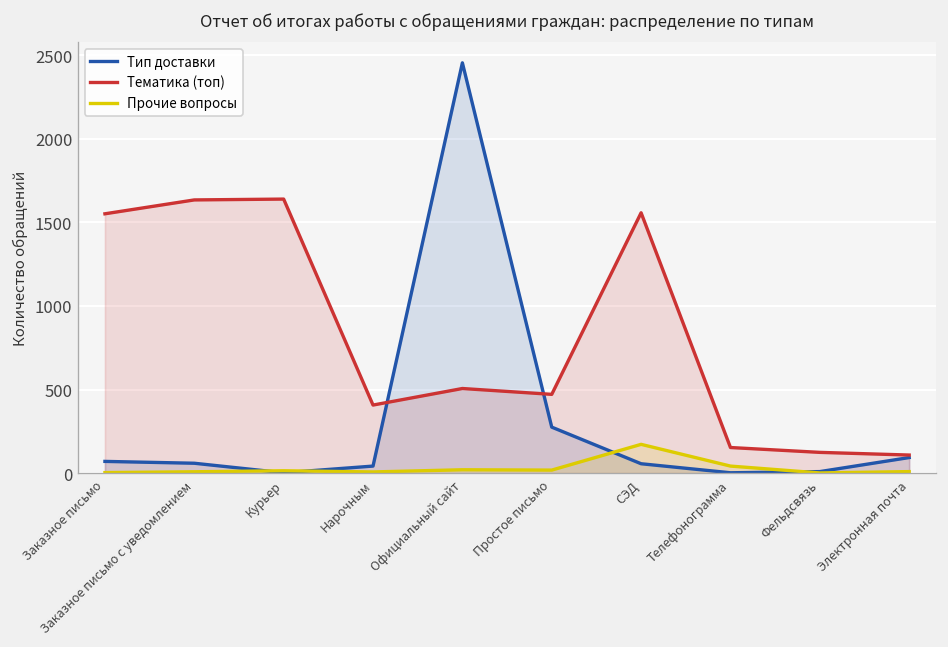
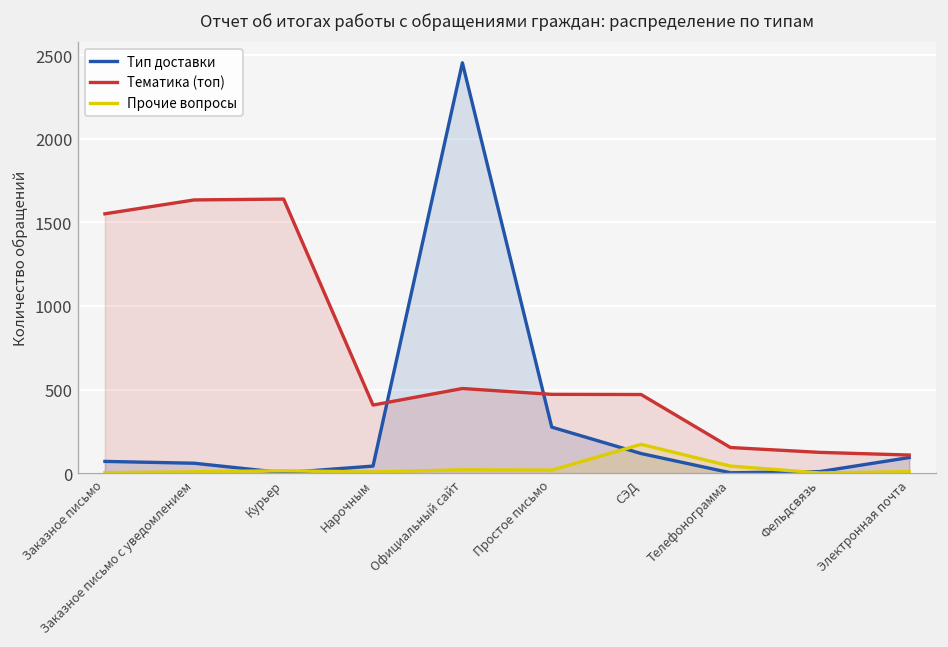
  {
    "Тип доставки": {
      "Заказное письмо": 70,
      "Заказное письмо с уведомлением": 60,
      "Нарочным": 40,
      "Официальный сайт": 2450,
      "Простое письмо": 280,
-     "СЭД": 60,
+     "СЭД": 120,
      "Телефонограмма": 0
    },
    "Тематика (топ)": {
      "Заказное письмо": 1550,
      "Заказное письмо с уведомлением": 1630,
      "Курьер": 1640,
      "Нарочным": 410,
      "Официальный сайт": 510,
      "Простое письмо": 470,
-     "СЭД": 1560,
+     "СЭД": 470,
      "Телефонограмма": 150,
      "Фельдсвязь": 120
    },
    "Прочие вопросы": {
      "Заказное письмо": 0,
      "Заказное письмо с уведомлением": 10,
      "Нарочным": 10,
      "Официальный сайт": 20,
      "Простое письмо": 20,
      "СЭД": 170,
      "Телефонограмма": 40,
      "Электронная почта": 10
    }
  }
